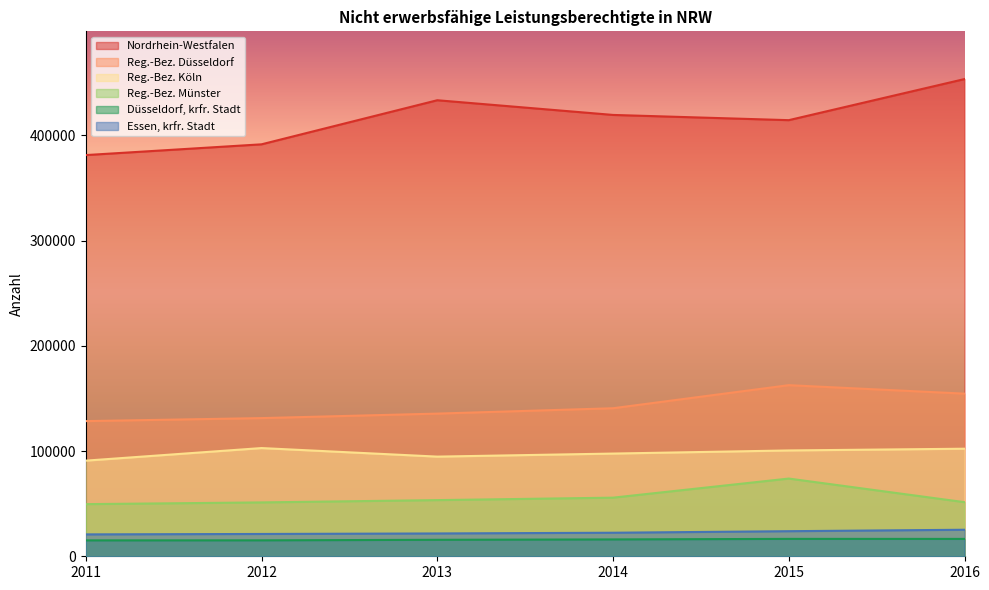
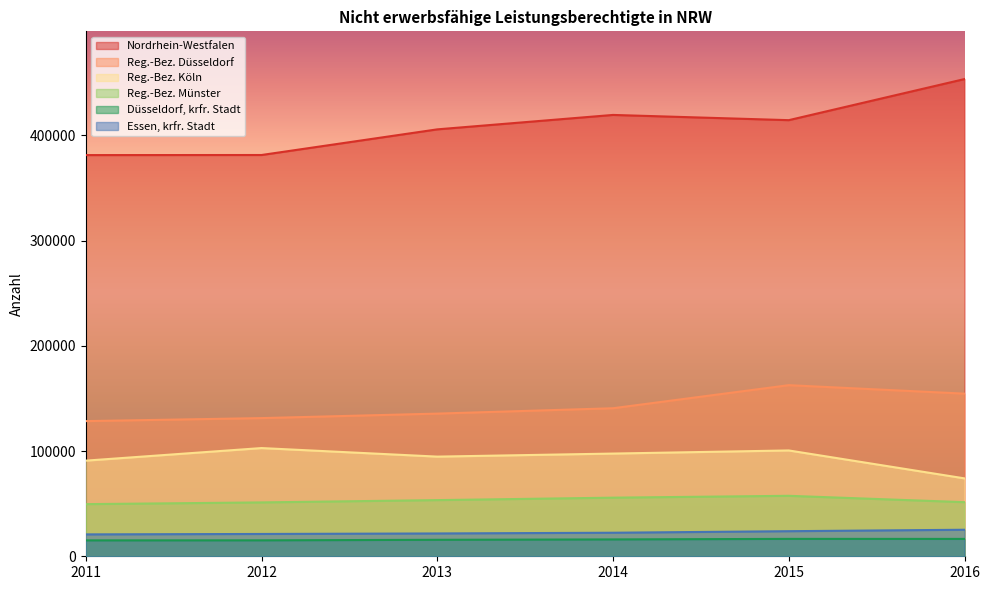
  {
    "Nordrhein-Westfalen": {
      "2011": 381000,
-     "2012": 391000,
-     "2013": 433000,
+     "2012": 381000,
+     "2013": 406000,
      "2014": 419000,
      "2015": 414000,
      "2016": 454000
    },
    "Reg.-Bez. Düsseldorf": {
      "2011": 128000,
      "2012": 131000,
      "2013": 136000,
      "2014": 141000,
      "2015": 163000,
      "2016": 155000
    },
    "Reg.-Bez. Köln": {
      "2011": 91000,
      "2012": 103000,
      "2013": 95000,
      "2014": 98000,
      "2015": 101000,
-     "2016": 102000
+     "2016": 74000
    },
    "Reg.-Bez. Münster": {
      "2011": 50000,
      "2012": 51000,
      "2013": 53000,
      "2014": 56000,
-     "2015": 74000,
+     "2015": 57000,
      "2016": 51000
    },
    "Düsseldorf, krfr. Stadt": {
      "2011": 15000,
      "2012": 15000,
      "2013": 16000,
      "2014": 16000,
      "2015": 17000,
      "2016": 17000
    },
    "Essen, krfr. Stadt": {
      "2011": 21000,
      "2012": 21000,
      "2013": 22000,
      "2014": 22000,
      "2015": 24000,
      "2016": 25000
    }
  }
